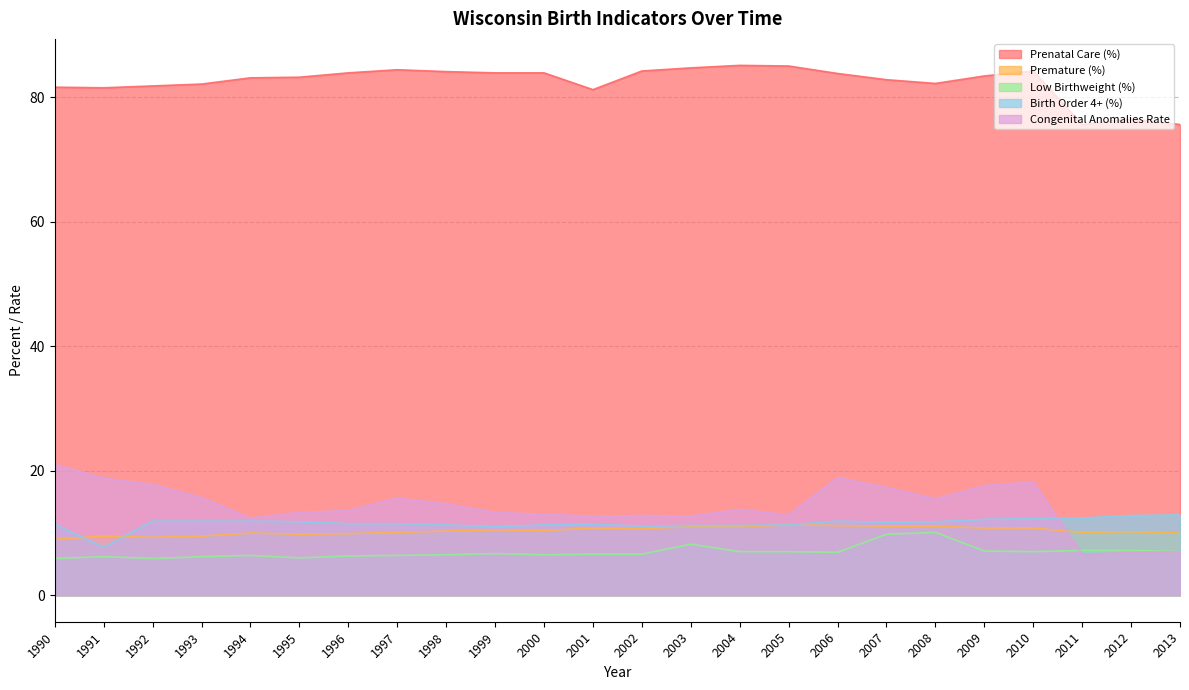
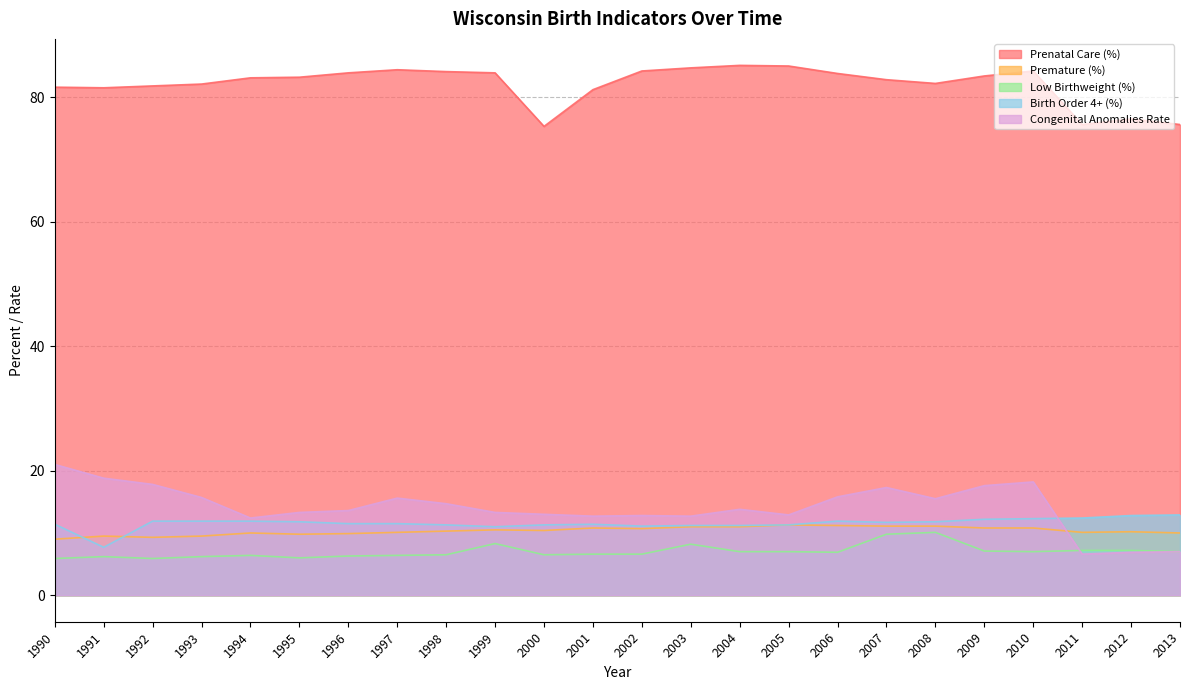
  {
    "Prenatal Care (%)": {
      "1990": 82,
      "1991": 82,
      "1992": 82,
      "1993": 82,
      "1994": 83,
      "1995": 83,
      "1996": 84,
      "1997": 84,
      "1998": 84,
      "1999": 84,
-     "2000": 84,
+     "2000": 75,
      "2001": 81,
      "2002": 84,
      "2003": 85,
      "2004": 85,
      "2005": 85,
      "2006": 84,
      "2007": 83,
      "2008": 82,
      "2009": 83,
      "2013": 76
    },
    "Premature (%)": {
      "1990": 9,
      "1991": 10,
      "1992": 9,
      "1993": 10,
      "1994": 10,
      "1995": 10,
      "1996": 10,
      "1997": 10,
      "1998": 10,
      "1999": 11,
      "2000": 10,
      "2001": 11,
      "2006": 11,
      "2007": 11,
      "2008": 11,
      "2009": 11,
      "2010": 11,
      "2011": 10,
      "2012": 10,
      "2013": 10
    },
    "Low Birthweight (%)": {
      "1990": 6,
      "1991": 6,
      "1992": 6,
      "1993": 6,
      "1994": 6,
      "1995": 6,
      "1996": 6,
      "1997": 6,
      "1998": 7,
-     "1999": 7,
+     "1999": 8,
      "2000": 7,
      "2001": 7,
      "2002": 7,
      "2003": 8,
      "2004": 7,
      "2005": 7,
      "2006": 7,
      "2007": 10,
      "2008": 10,
      "2009": 7,
      "2010": 7,
      "2011": 7
    },
    "Birth Order 4+ (%)": {
      "1990": 11,
      "1991": 8,
      "1992": 12,
      "1993": 12,
      "1994": 12,
      "1995": 12,
      "1996": 12,
      "1997": 12,
      "1998": 11,
      "1999": 11,
      "2000": 11,
      "2001": 11,
      "2006": 12,
      "2007": 12,
      "2008": 12,
      "2009": 12,
      "2010": 12,
      "2011": 12,
      "2012": 13,
      "2013": 13
    },
    "Congenital Anomalies Rate": {
      "1990": 21,
      "1991": 19,
      "1992": 18,
      "1993": 16,
      "1994": 12,
      "1995": 13,
      "1996": 14,
      "1997": 16,
      "1998": 15,
      "1999": 13,
      "2000": 13,
      "2001": 13,
      "2002": 13,
      "2003": 13,
      "2004": 14,
      "2005": 13,
-     "2006": 19,
+     "2006": 16,
      "2007": 17,
      "2008": 16,
      "2009": 18,
      "2010": 18,
      "2011": 7
    }
  }
